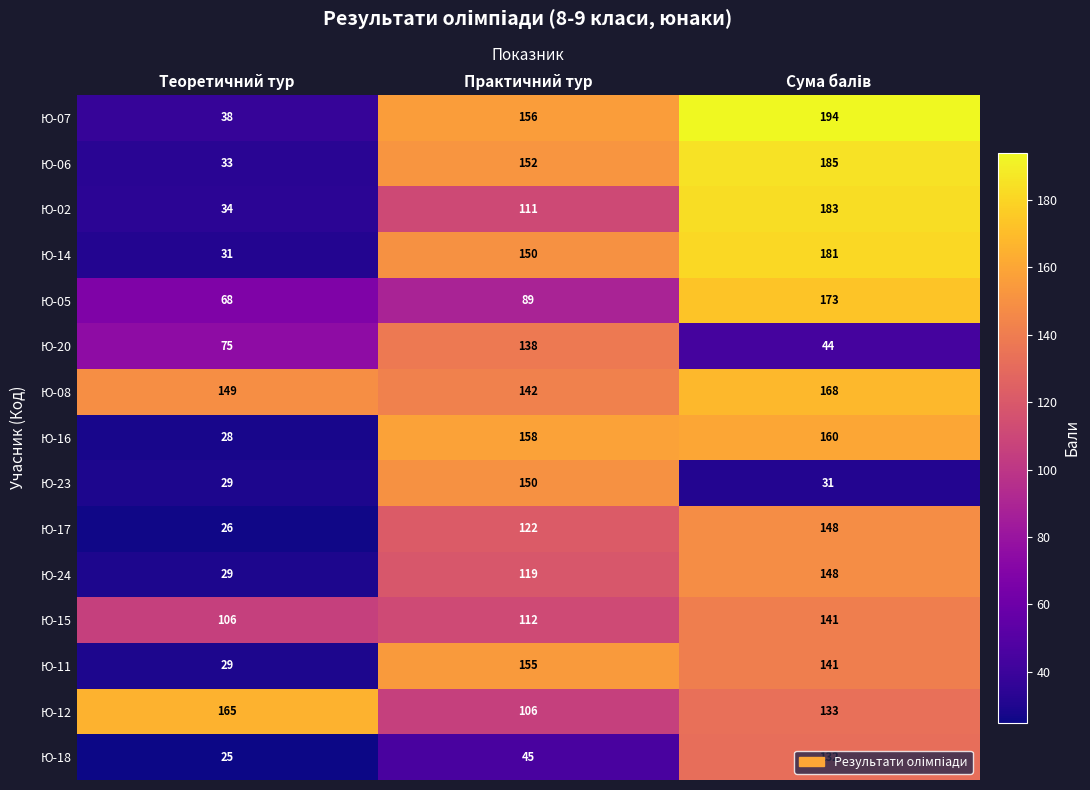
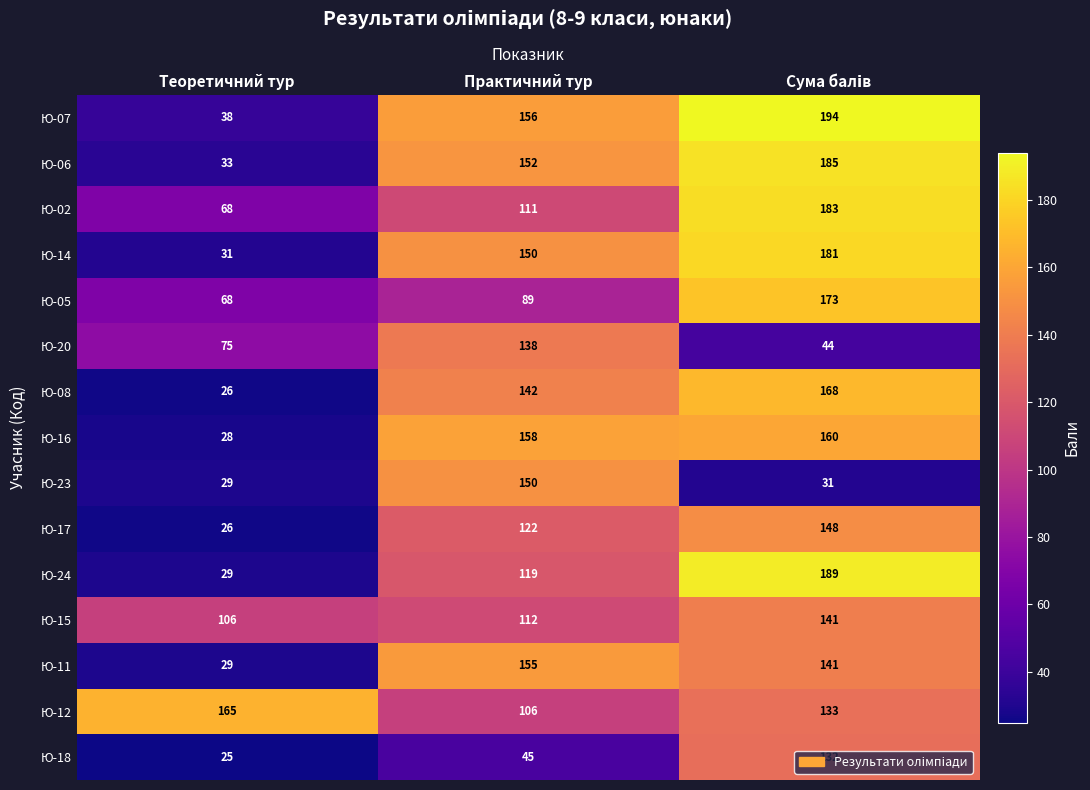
  {
    "Ю-07": {
      "Теоретичний тур": 38,
      "Практичний тур": 156,
      "Сума балів": 194
    },
    "Ю-06": {
      "Теоретичний тур": 33,
      "Практичний тур": 152,
      "Сума балів": 185
    },
    "Ю-02": {
-     "Теоретичний тур": 34,
+     "Теоретичний тур": 68,
      "Практичний тур": 111,
      "Сума балів": 183
    },
    "Ю-14": {
      "Теоретичний тур": 31,
      "Практичний тур": 150,
      "Сума балів": 181
    },
    "Ю-05": {
      "Теоретичний тур": 68,
      "Практичний тур": 89,
      "Сума балів": 173
    },
    "Ю-20": {
      "Теоретичний тур": 75,
      "Практичний тур": 138,
      "Сума балів": 44
    },
    "Ю-08": {
-     "Теоретичний тур": 149,
+     "Теоретичний тур": 26,
      "Практичний тур": 142,
      "Сума балів": 168
    },
    "Ю-16": {
      "Теоретичний тур": 28,
      "Практичний тур": 158,
      "Сума балів": 160
    },
    "Ю-23": {
      "Теоретичний тур": 29,
      "Практичний тур": 150,
      "Сума балів": 31
    },
    "Ю-17": {
      "Теоретичний тур": 26,
      "Практичний тур": 122,
      "Сума балів": 148
    },
    "Ю-24": {
      "Теоретичний тур": 29,
      "Практичний тур": 119,
-     "Сума балів": 148
+     "Сума балів": 189
    },
    "Ю-15": {
      "Теоретичний тур": 106,
      "Практичний тур": 112,
      "Сума балів": 141
    },
    "Ю-11": {
      "Теоретичний тур": 29,
      "Практичний тур": 155,
      "Сума балів": 141
    },
    "Ю-12": {
      "Теоретичний тур": 165,
      "Практичний тур": 106,
      "Сума балів": 133
    },
    "Ю-18": {
      "Теоретичний тур": 25,
      "Практичний тур": 45
    }
  }
